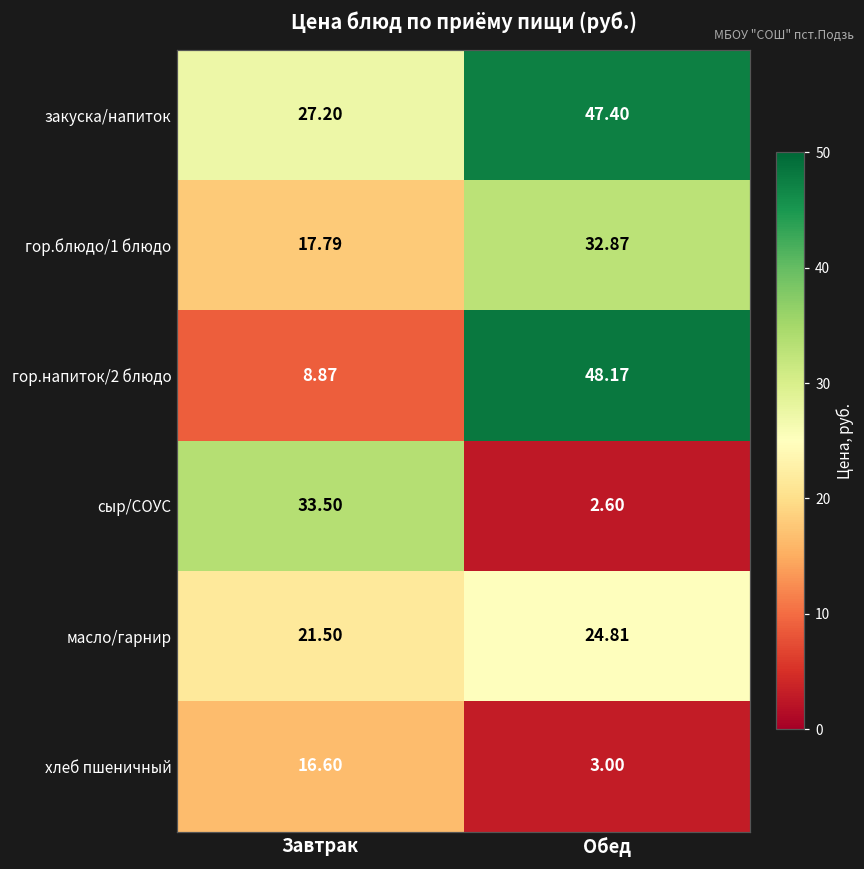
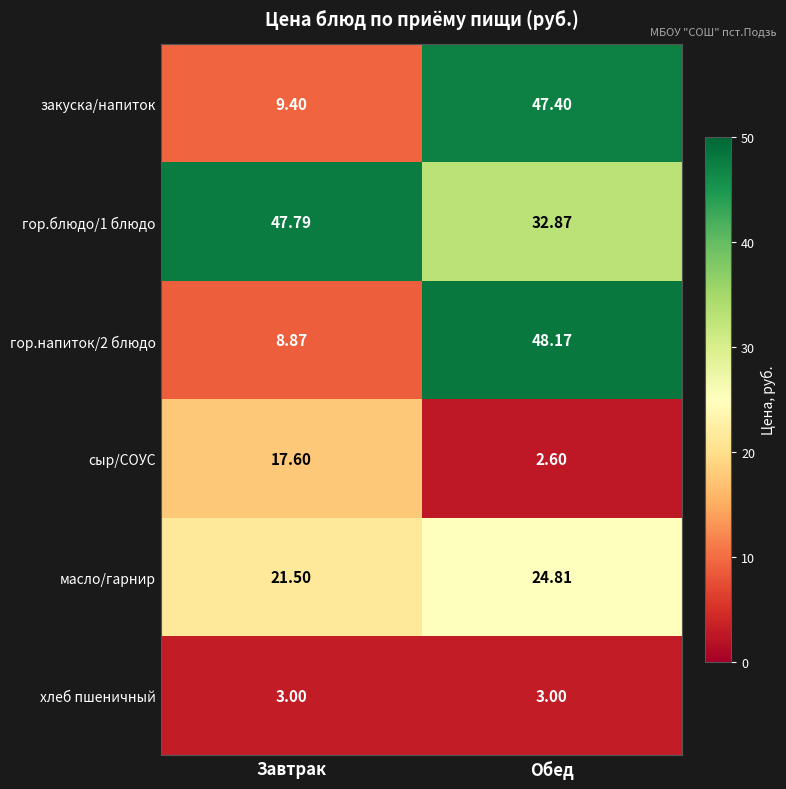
  {
    "закуска/напиток": {
-     "Завтрак": 27.20,
+     "Завтрак": 9.40,
      "Обед": 47.40
    },
    "гор.блюдо/1 блюдо": {
-     "Завтрак": 17.79,
+     "Завтрак": 47.79,
      "Обед": 32.87
    },
    "гор.напиток/2 блюдо": {
      "Завтрак": 8.87,
      "Обед": 48.17
    },
    "сыр/СОУС": {
-     "Завтрак": 33.50,
+     "Завтрак": 17.60,
      "Обед": 2.60
    },
    "масло/гарнир": {
      "Завтрак": 21.50,
      "Обед": 24.81
    },
    "хлеб пшеничный": {
-     "Завтрак": 16.60,
+     "Завтрак": 3.00,
      "Обед": 3.00
    }
  }
